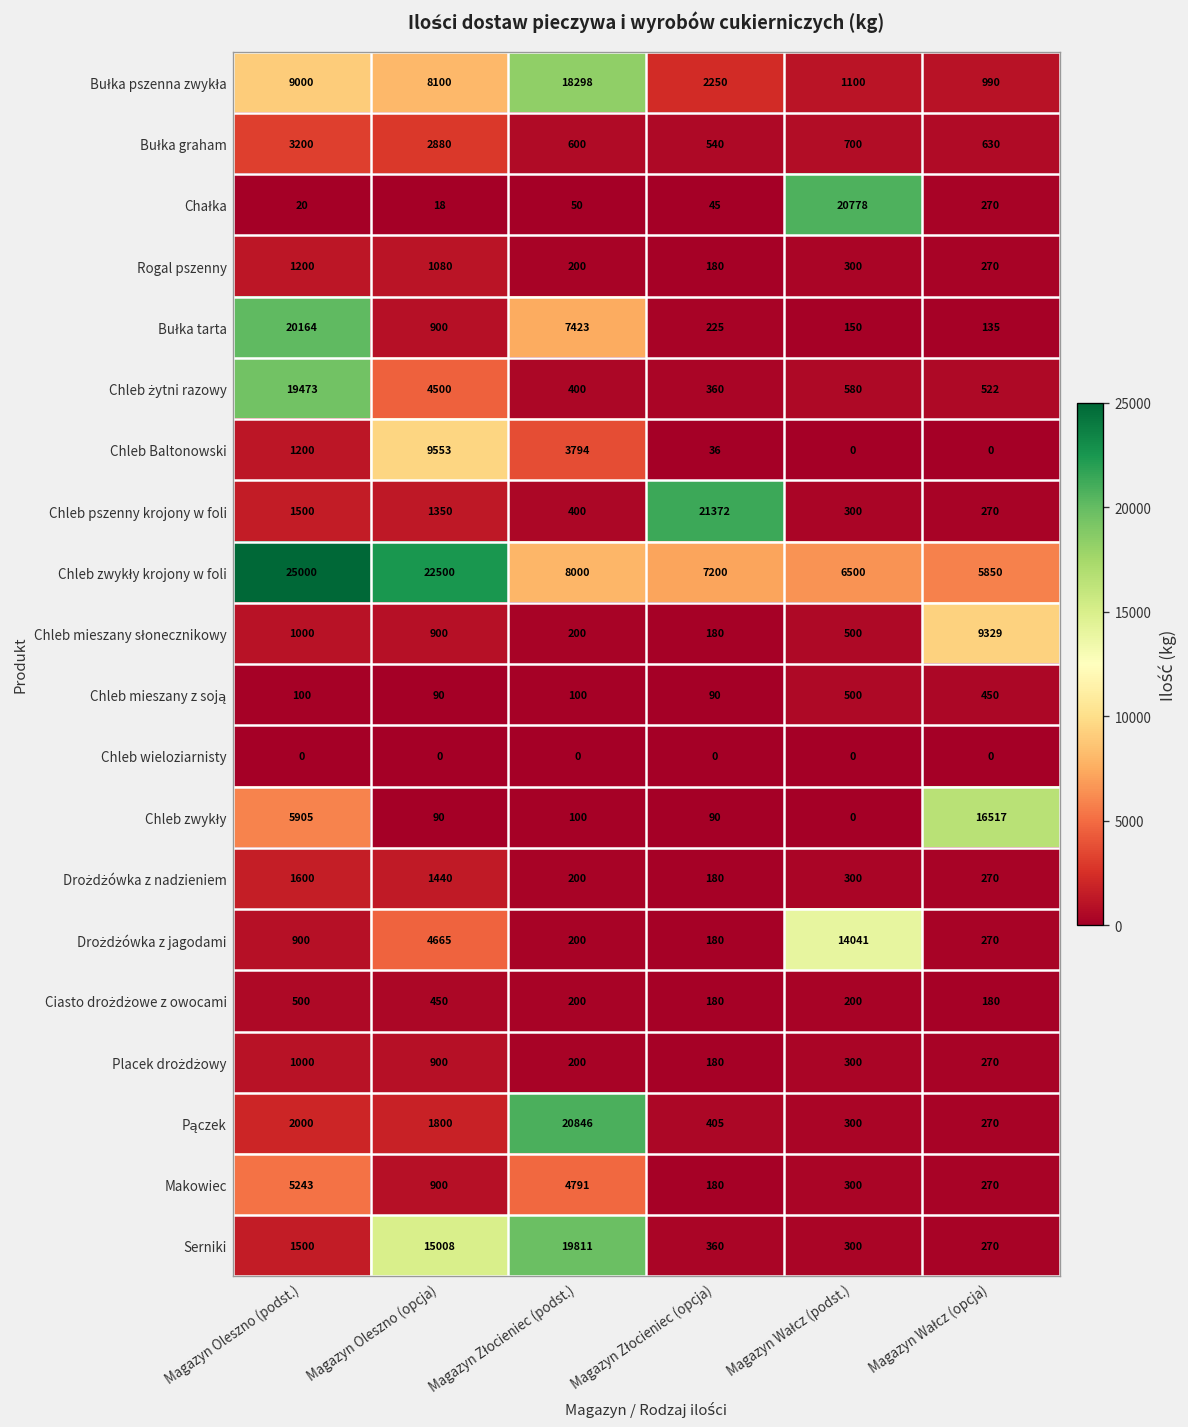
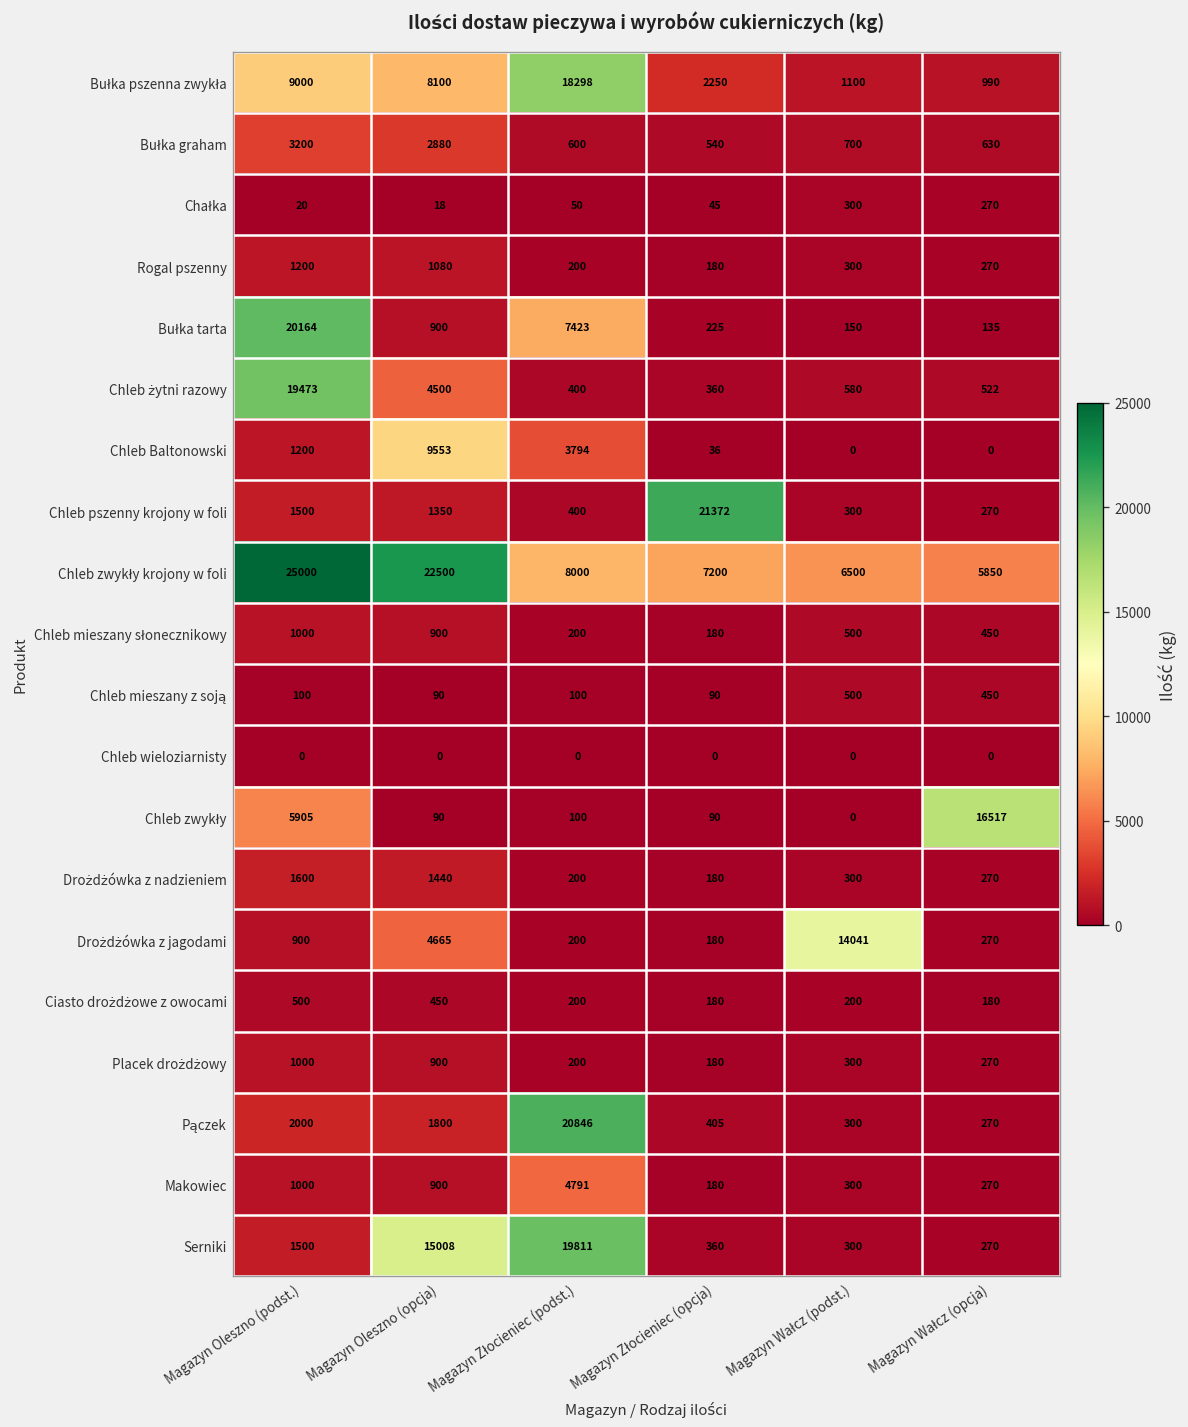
  {
    "Bułka pszenna zwykła": {
      "Magazyn Oleszno (podst.)": 9000,
      "Magazyn Oleszno (opcja)": 8100,
      "Magazyn Złocieniec (podst.)": 18298,
      "Magazyn Złocieniec (opcja)": 2250,
      "Magazyn Wałcz (podst.)": 1100,
      "Magazyn Wałcz (opcja)": 990
    },
    "Bułka graham": {
      "Magazyn Oleszno (podst.)": 3200,
      "Magazyn Oleszno (opcja)": 2880,
      "Magazyn Złocieniec (podst.)": 600,
      "Magazyn Złocieniec (opcja)": 540,
      "Magazyn Wałcz (podst.)": 700,
      "Magazyn Wałcz (opcja)": 630
    },
    "Chałka": {
      "Magazyn Oleszno (podst.)": 20,
      "Magazyn Oleszno (opcja)": 18,
      "Magazyn Złocieniec (podst.)": 50,
      "Magazyn Złocieniec (opcja)": 45,
-     "Magazyn Wałcz (podst.)": 20778,
+     "Magazyn Wałcz (podst.)": 300,
      "Magazyn Wałcz (opcja)": 270
    },
    "Rogal pszenny": {
      "Magazyn Oleszno (podst.)": 1200,
      "Magazyn Oleszno (opcja)": 1080,
      "Magazyn Złocieniec (podst.)": 200,
      "Magazyn Złocieniec (opcja)": 180,
      "Magazyn Wałcz (podst.)": 300,
      "Magazyn Wałcz (opcja)": 270
    },
    "Bułka tarta": {
      "Magazyn Oleszno (podst.)": 20164,
      "Magazyn Oleszno (opcja)": 900,
      "Magazyn Złocieniec (podst.)": 7423,
      "Magazyn Złocieniec (opcja)": 225,
      "Magazyn Wałcz (podst.)": 150,
      "Magazyn Wałcz (opcja)": 135
    },
    "Chleb żytni razowy": {
      "Magazyn Oleszno (podst.)": 19473,
      "Magazyn Oleszno (opcja)": 4500,
      "Magazyn Złocieniec (podst.)": 400,
      "Magazyn Złocieniec (opcja)": 360,
      "Magazyn Wałcz (podst.)": 580,
      "Magazyn Wałcz (opcja)": 522
    },
    "Chleb Baltonowski": {
      "Magazyn Oleszno (podst.)": 1200,
      "Magazyn Oleszno (opcja)": 9553,
      "Magazyn Złocieniec (podst.)": 3794,
      "Magazyn Złocieniec (opcja)": 36,
      "Magazyn Wałcz (podst.)": 0,
      "Magazyn Wałcz (opcja)": 0
    },
    "Chleb pszenny krojony w foli": {
      "Magazyn Oleszno (podst.)": 1500,
      "Magazyn Oleszno (opcja)": 1350,
      "Magazyn Złocieniec (podst.)": 400,
      "Magazyn Złocieniec (opcja)": 21372,
      "Magazyn Wałcz (podst.)": 300,
      "Magazyn Wałcz (opcja)": 270
    },
    "Chleb zwykły krojony w foli": {
      "Magazyn Oleszno (podst.)": 25000,
      "Magazyn Oleszno (opcja)": 22500,
      "Magazyn Złocieniec (podst.)": 8000,
      "Magazyn Złocieniec (opcja)": 7200,
      "Magazyn Wałcz (podst.)": 6500,
      "Magazyn Wałcz (opcja)": 5850
    },
    "Chleb mieszany słonecznikowy": {
      "Magazyn Oleszno (podst.)": 1000,
      "Magazyn Oleszno (opcja)": 900,
      "Magazyn Złocieniec (podst.)": 200,
      "Magazyn Złocieniec (opcja)": 180,
      "Magazyn Wałcz (podst.)": 500,
-     "Magazyn Wałcz (opcja)": 9329
+     "Magazyn Wałcz (opcja)": 450
    },
    "Chleb mieszany z soją": {
      "Magazyn Oleszno (podst.)": 100,
      "Magazyn Oleszno (opcja)": 90,
      "Magazyn Złocieniec (podst.)": 100,
      "Magazyn Złocieniec (opcja)": 90,
      "Magazyn Wałcz (podst.)": 500,
      "Magazyn Wałcz (opcja)": 450
    },
    "Chleb wieloziarnisty": {
      "Magazyn Oleszno (podst.)": 0,
      "Magazyn Oleszno (opcja)": 0,
      "Magazyn Złocieniec (podst.)": 0,
      "Magazyn Złocieniec (opcja)": 0,
      "Magazyn Wałcz (podst.)": 0,
      "Magazyn Wałcz (opcja)": 0
    },
    "Chleb zwykły": {
      "Magazyn Oleszno (podst.)": 5905,
      "Magazyn Oleszno (opcja)": 90,
      "Magazyn Złocieniec (podst.)": 100,
      "Magazyn Złocieniec (opcja)": 90,
      "Magazyn Wałcz (podst.)": 0,
      "Magazyn Wałcz (opcja)": 16517
    },
    "Drożdżówka z nadzieniem": {
      "Magazyn Oleszno (podst.)": 1600,
      "Magazyn Oleszno (opcja)": 1440,
      "Magazyn Złocieniec (podst.)": 200,
      "Magazyn Złocieniec (opcja)": 180,
      "Magazyn Wałcz (podst.)": 300,
      "Magazyn Wałcz (opcja)": 270
    },
    "Drożdżówka z jagodami": {
      "Magazyn Oleszno (podst.)": 900,
      "Magazyn Oleszno (opcja)": 4665,
      "Magazyn Złocieniec (podst.)": 200,
      "Magazyn Złocieniec (opcja)": 180,
      "Magazyn Wałcz (podst.)": 14041,
      "Magazyn Wałcz (opcja)": 270
    },
    "Ciasto drożdżowe z owocami": {
      "Magazyn Oleszno (podst.)": 500,
      "Magazyn Oleszno (opcja)": 450,
      "Magazyn Złocieniec (podst.)": 200,
      "Magazyn Złocieniec (opcja)": 180,
      "Magazyn Wałcz (podst.)": 200,
      "Magazyn Wałcz (opcja)": 180
    },
    "Placek drożdżowy": {
      "Magazyn Oleszno (podst.)": 1000,
      "Magazyn Oleszno (opcja)": 900,
      "Magazyn Złocieniec (podst.)": 200,
      "Magazyn Złocieniec (opcja)": 180,
      "Magazyn Wałcz (podst.)": 300,
      "Magazyn Wałcz (opcja)": 270
    },
    "Pączek": {
      "Magazyn Oleszno (podst.)": 2000,
      "Magazyn Oleszno (opcja)": 1800,
      "Magazyn Złocieniec (podst.)": 20846,
      "Magazyn Złocieniec (opcja)": 405,
      "Magazyn Wałcz (podst.)": 300,
      "Magazyn Wałcz (opcja)": 270
    },
    "Makowiec": {
-     "Magazyn Oleszno (podst.)": 5243,
+     "Magazyn Oleszno (podst.)": 1000,
      "Magazyn Oleszno (opcja)": 900,
      "Magazyn Złocieniec (podst.)": 4791,
      "Magazyn Złocieniec (opcja)": 180,
      "Magazyn Wałcz (podst.)": 300,
      "Magazyn Wałcz (opcja)": 270
    },
    "Serniki": {
      "Magazyn Oleszno (podst.)": 1500,
      "Magazyn Oleszno (opcja)": 15008,
      "Magazyn Złocieniec (podst.)": 19811,
      "Magazyn Złocieniec (opcja)": 360,
      "Magazyn Wałcz (podst.)": 300,
      "Magazyn Wałcz (opcja)": 270
    }
  }
